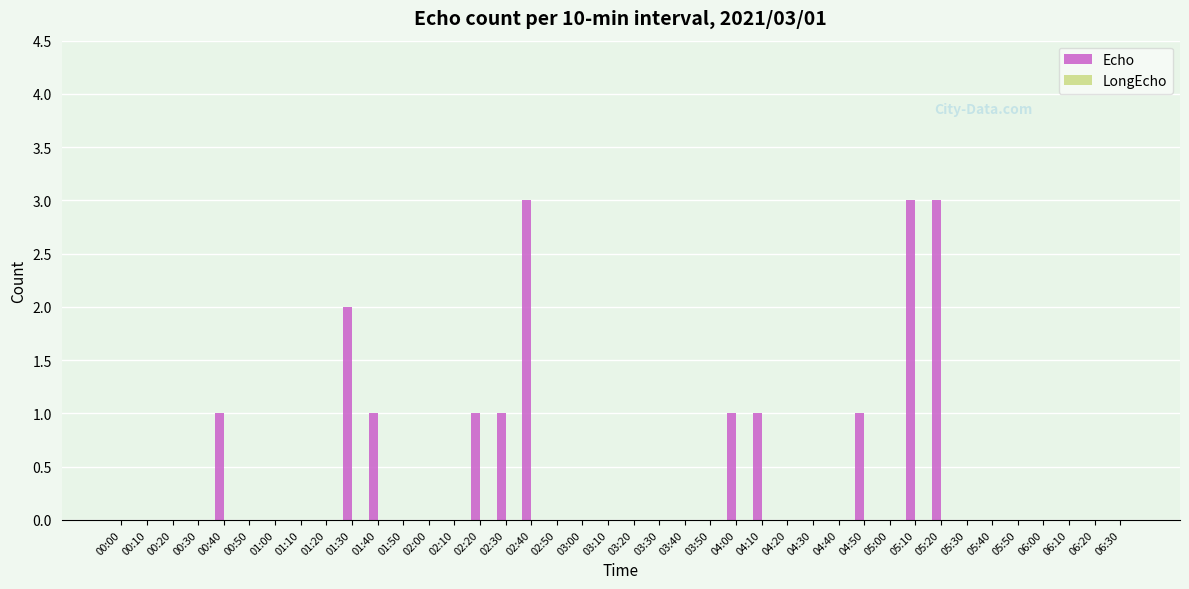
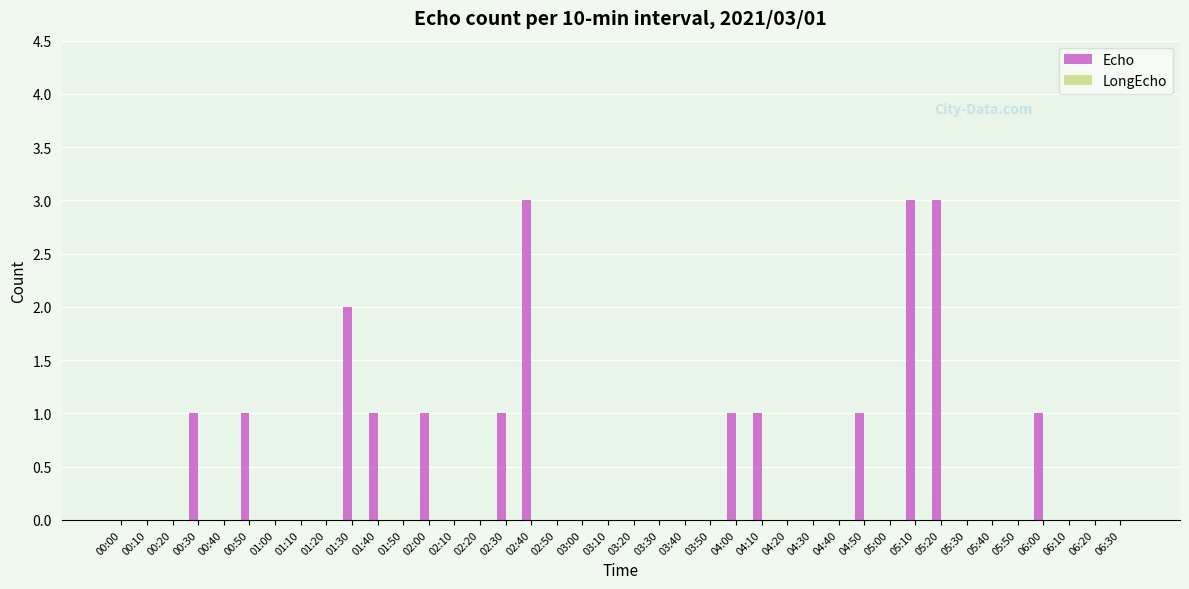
  {
    "Echo": {
      "00:00": 0,
      "00:10": 0,
      "00:20": 0,
-     "00:30": 0,
-     "00:40": 1,
-     "00:50": 0,
+     "00:30": 1,
+     "00:40": 0,
+     "00:50": 1,
      "01:00": 0,
      "01:10": 0,
      "01:20": 0,
      "01:30": 2,
      "01:40": 1,
      "01:50": 0,
-     "02:00": 0,
+     "02:00": 1,
      "02:10": 0,
-     "02:20": 1,
+     "02:20": 0,
      "02:30": 1,
      "02:40": 3,
      "02:50": 0,
      "03:00": 0,
      "03:10": 0,
      "03:20": 0,
      "03:30": 0,
      "03:40": 0,
      "03:50": 0,
      "04:00": 1,
      "04:10": 1,
      "04:20": 0,
      "04:30": 0,
      "04:40": 0,
      "04:50": 1,
      "05:00": 0,
      "05:10": 3,
      "05:20": 3,
      "05:30": 0,
      "05:40": 0,
      "05:50": 0,
-     "06:00": 0,
+     "06:00": 1,
      "06:10": 0,
      "06:20": 0,
      "06:30": 0
    },
    "LongEcho": {
      "00:00": 0,
      "00:10": 0,
      "00:20": 0,
      "00:30": 0,
      "00:40": 0,
      "00:50": 0,
      "01:00": 0,
      "01:10": 0,
      "01:20": 0,
      "01:30": 0,
      "01:40": 0,
      "01:50": 0,
      "02:00": 0,
      "02:10": 0,
      "02:20": 0,
      "02:30": 0,
      "02:40": 0,
      "02:50": 0,
      "03:00": 0,
      "03:10": 0,
      "03:20": 0,
      "03:30": 0,
      "03:40": 0,
      "03:50": 0,
      "04:00": 0,
      "04:10": 0,
      "04:20": 0,
      "04:30": 0,
      "04:40": 0,
      "04:50": 0,
      "05:00": 0,
      "05:10": 0,
      "05:20": 0,
      "05:30": 0,
      "05:40": 0,
      "05:50": 0,
      "06:00": 0,
      "06:10": 0,
      "06:20": 0,
      "06:30": 0
    }
  }
